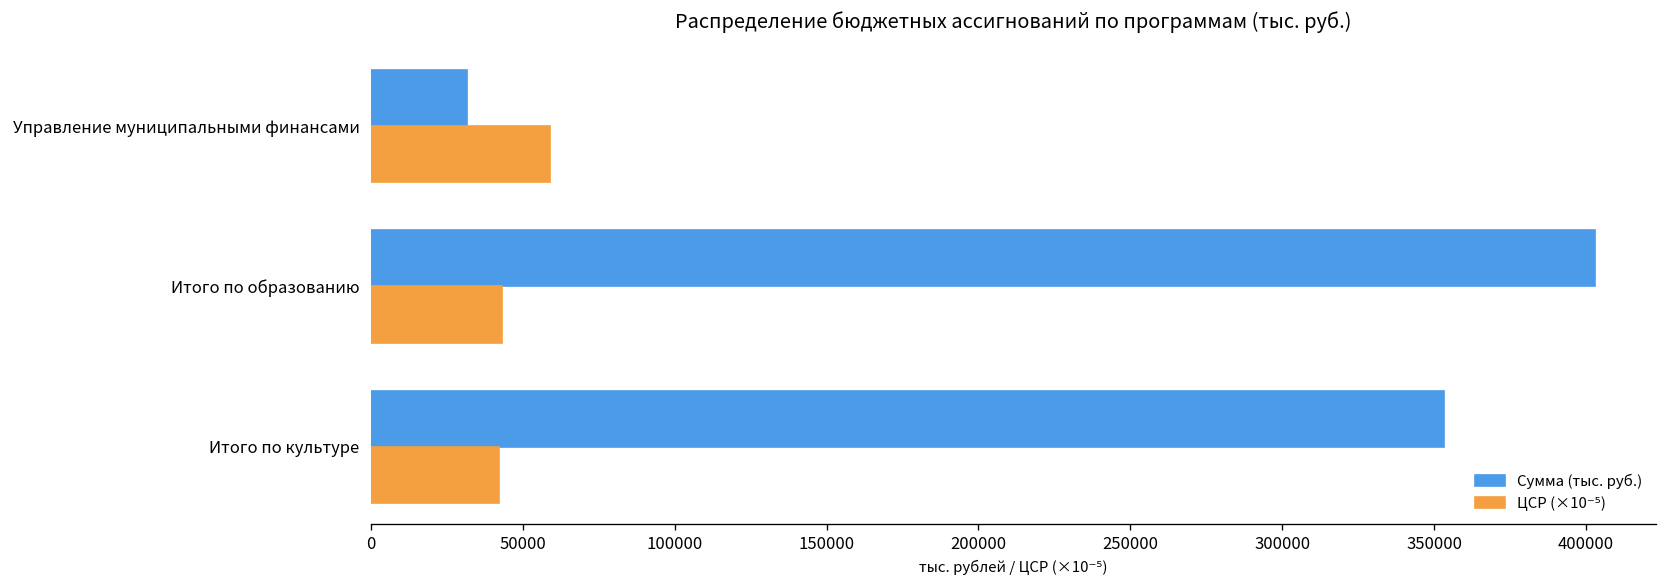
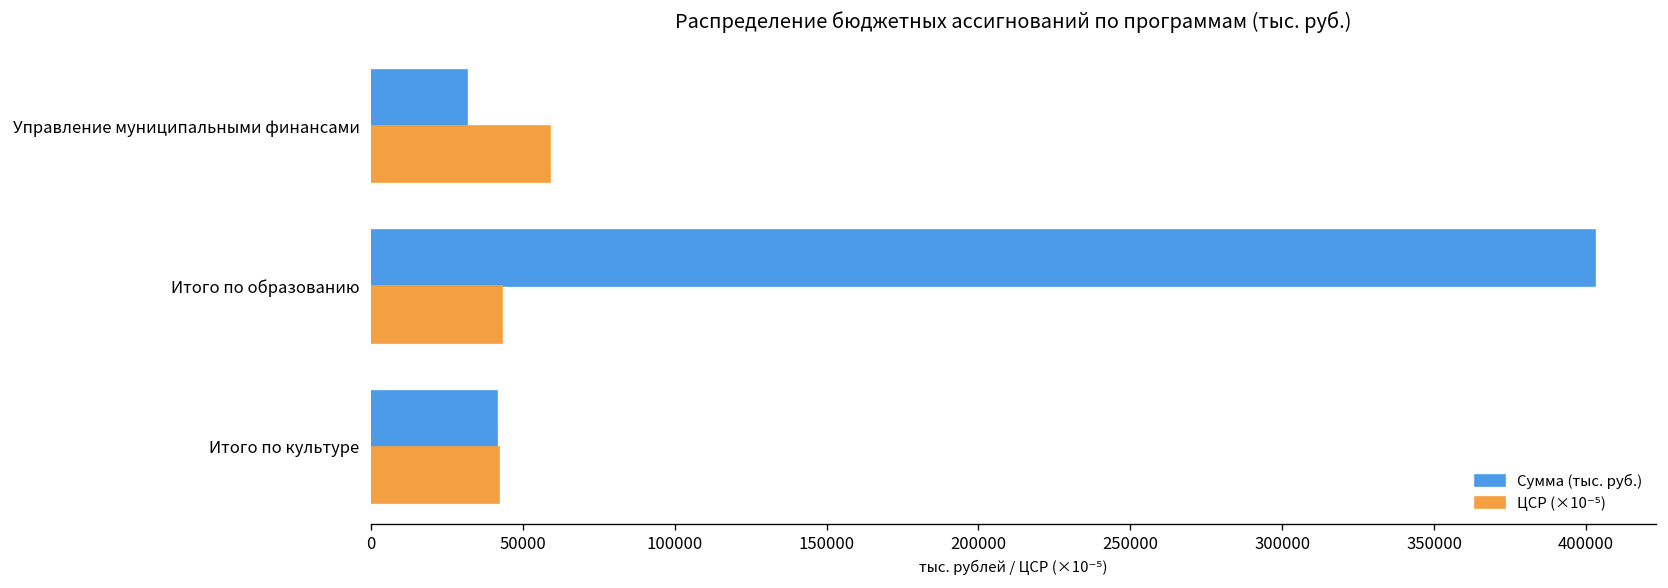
  {
    "Сумма (тыс. руб.)": {
      "Управление муниципальными финансами": 32000,
      "Итого по образованию": 403000,
-     "Итого по культуре": 353000
+     "Итого по культуре": 41000
    },
    "ЦСР (×10⁻⁵)": {
      "Управление муниципальными финансами": 59000,
      "Итого по образованию": 43000,
      "Итого по культуре": 42000
    }
  }
